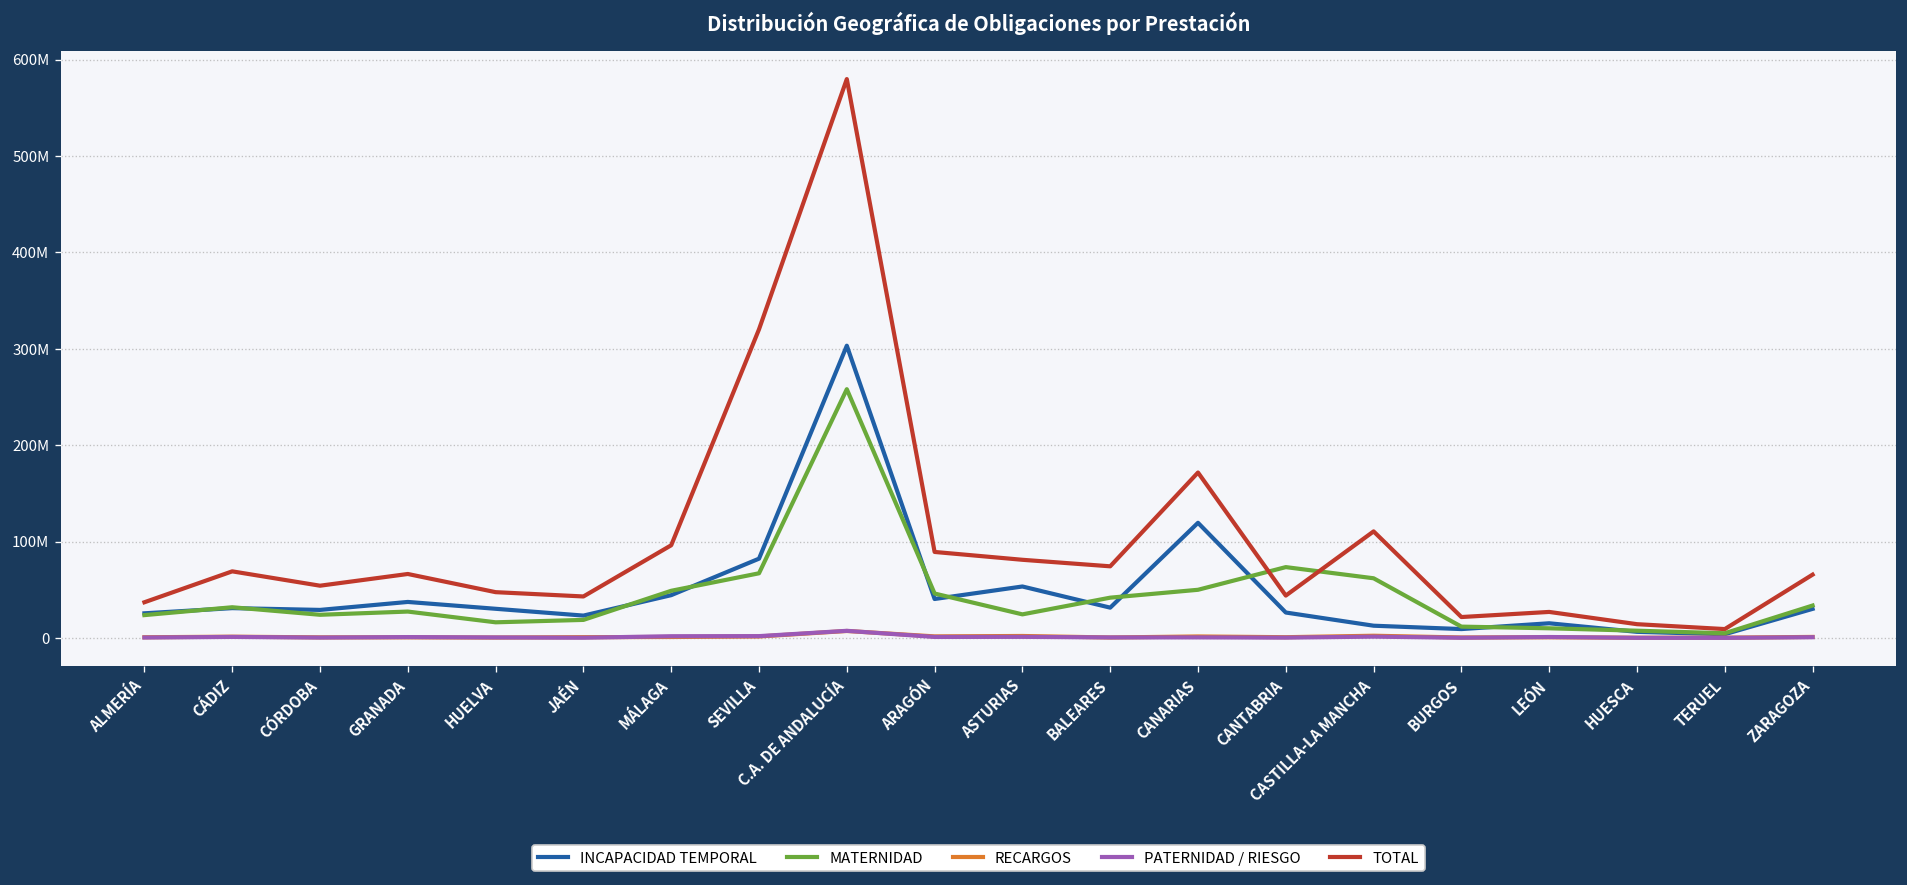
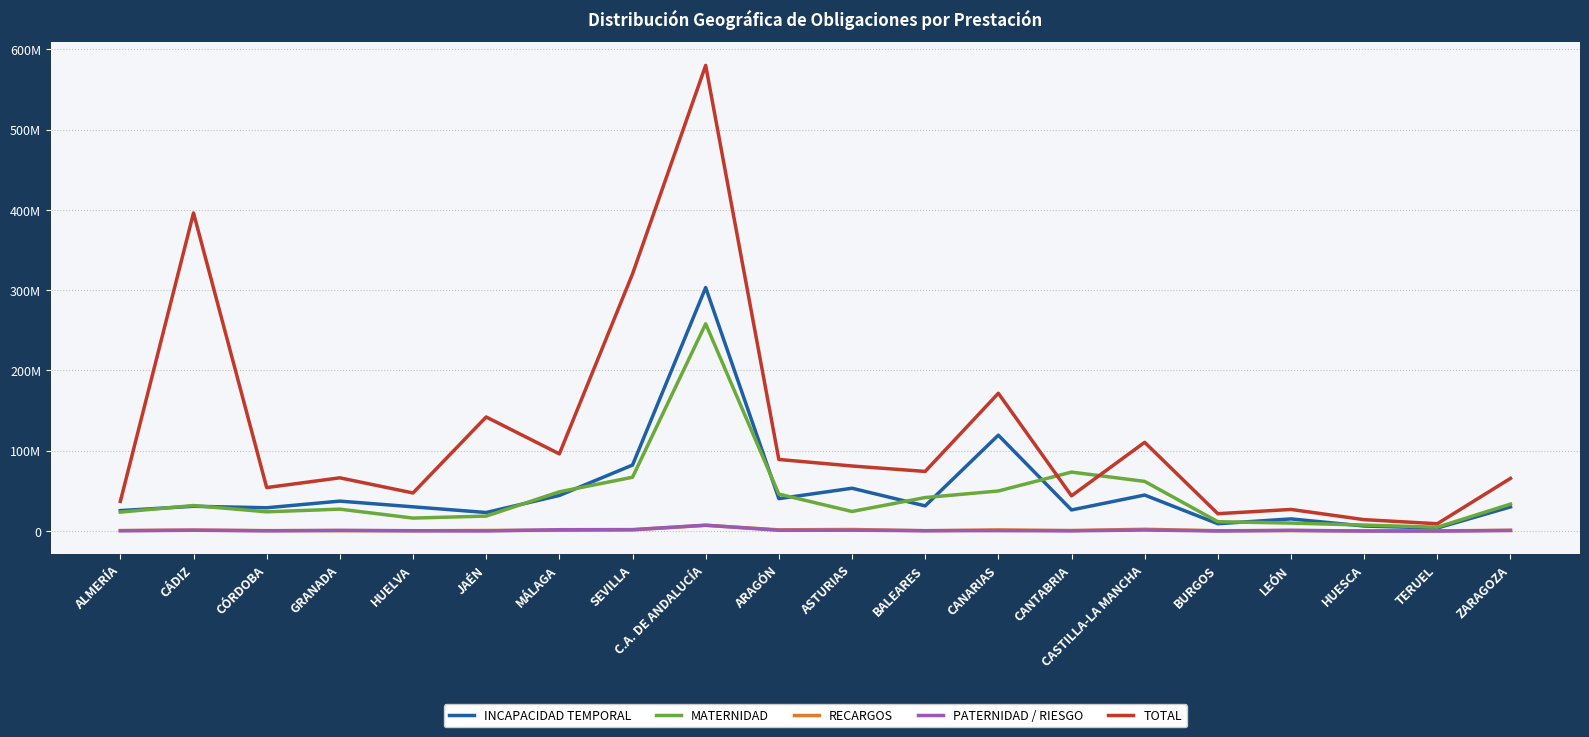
  {
    "INCAPACIDAD TEMPORAL": {
      "CÓRDOBA": 30000000,
      "GRANADA": 40000000,
      "HUELVA": 30000000,
      "JAÉN": 20000000,
      "MÁLAGA": 40000000,
      "SEVILLA": 80000000,
      "C.A. DE ANDALUCÍA": 300000000,
      "ARAGÓN": 40000000,
      "ASTURIAS": 50000000,
      "BALEARES": 30000000,
      "CANARIAS": 120000000,
      "CANTABRIA": 30000000,
-     "CASTILLA-LA MANCHA": 10000000,
+     "CASTILLA-LA MANCHA": 40000000,
      "LEÓN": 20000000,
      "ZARAGOZA": 30000000
    },
    "MATERNIDAD": {
      "CÓRDOBA": 20000000,
      "GRANADA": 30000000,
      "HUELVA": 20000000,
      "JAÉN": 20000000,
      "MÁLAGA": 50000000,
      "SEVILLA": 70000000,
      "C.A. DE ANDALUCÍA": 260000000,
      "ARAGÓN": 50000000,
      "ASTURIAS": 20000000,
      "BALEARES": 40000000,
      "CANARIAS": 50000000,
      "CANTABRIA": 70000000,
      "CASTILLA-LA MANCHA": 60000000,
      "LEÓN": 10000000,
      "ZARAGOZA": 30000000
    },
    "TOTAL": {
      "ALMERÍA": 40000000,
-     "CÁDIZ": 70000000,
+     "CÁDIZ": 400000000,
      "CÓRDOBA": 50000000,
      "GRANADA": 70000000,
      "HUELVA": 50000000,
-     "JAÉN": 40000000,
+     "JAÉN": 140000000,
      "MÁLAGA": 100000000,
      "SEVILLA": 320000000,
      "C.A. DE ANDALUCÍA": 580000000,
      "ARAGÓN": 90000000,
      "ASTURIAS": 80000000,
      "BALEARES": 70000000,
      "CANARIAS": 170000000,
      "CANTABRIA": 40000000,
      "CASTILLA-LA MANCHA": 110000000,
      "BURGOS": 20000000,
      "LEÓN": 30000000,
      "HUESCA": 10000000,
      "TERUEL": 10000000,
      "ZARAGOZA": 70000000
    }
  }
